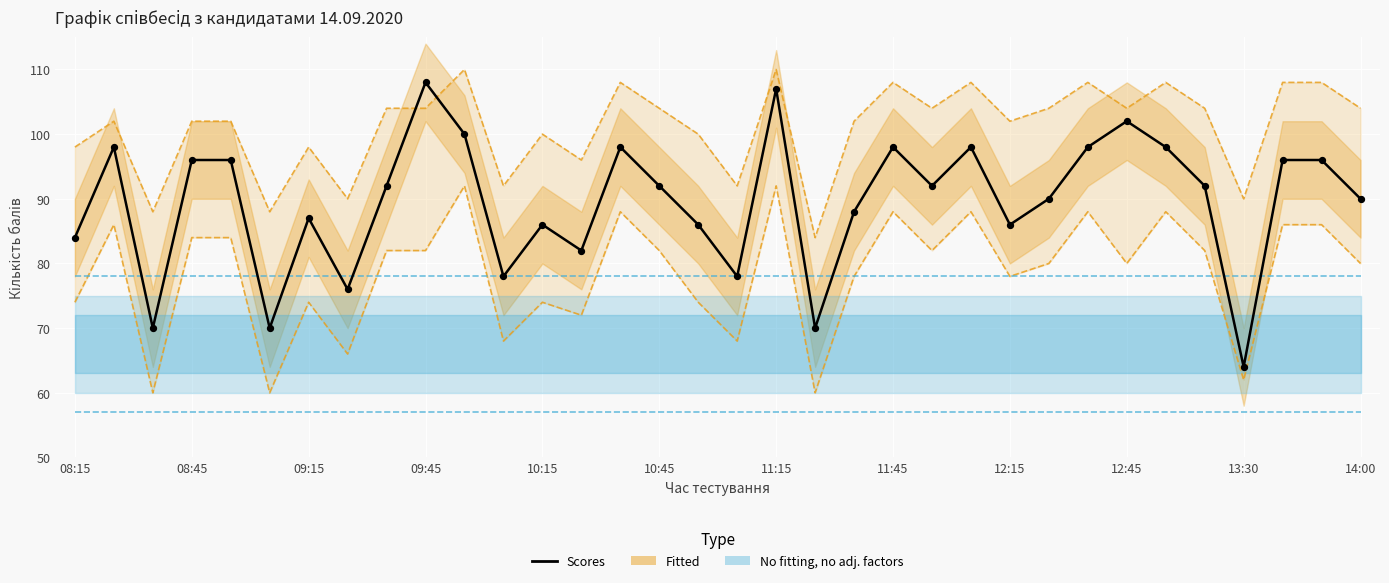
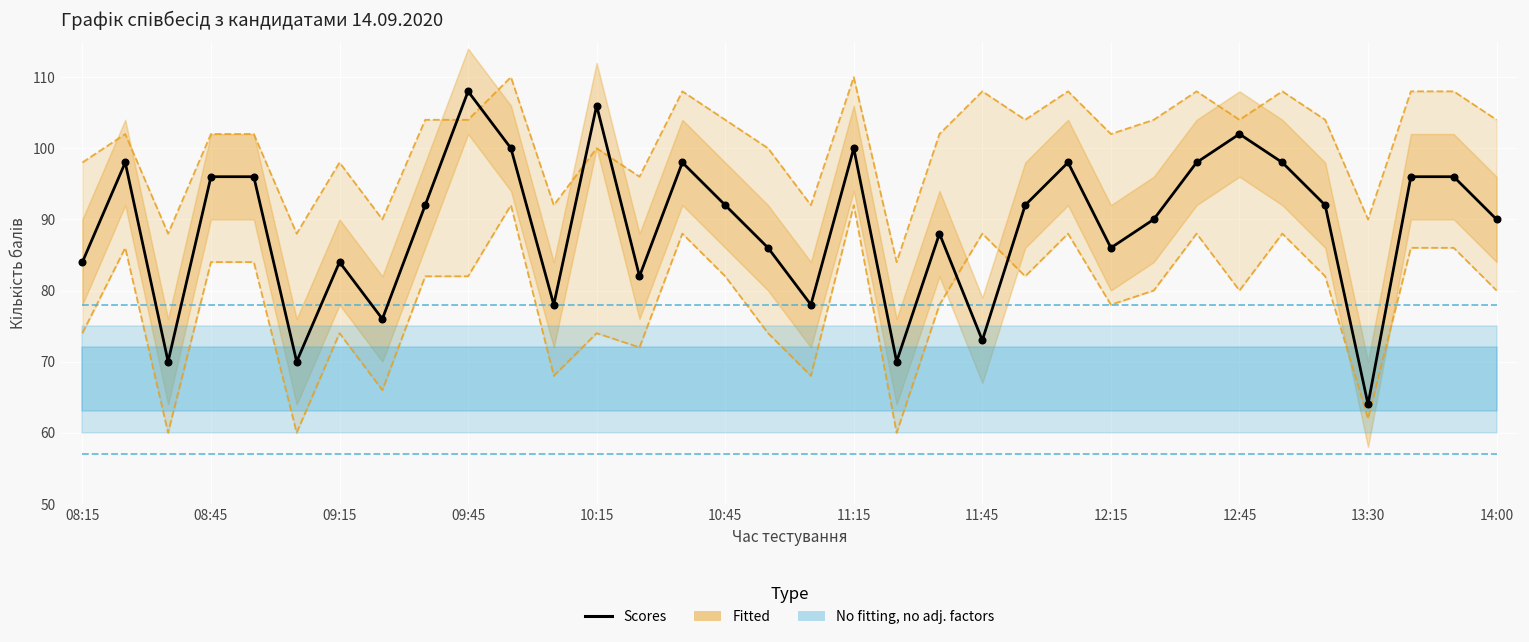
  {
    "Scores": {
      "08:15": 84,
      "08:45": 96,
-     "09:15": 87,
+     "09:15": 84,
      "09:45": 108,
-     "10:15": 86,
+     "10:15": 106,
      "10:45": 92,
-     "11:15": 107,
-     "11:45": 98,
+     "11:15": 100,
+     "11:45": 73,
      "12:15": 86,
      "12:45": 102,
      "13:30": 64,
      "14:00": 90
    }
  }
